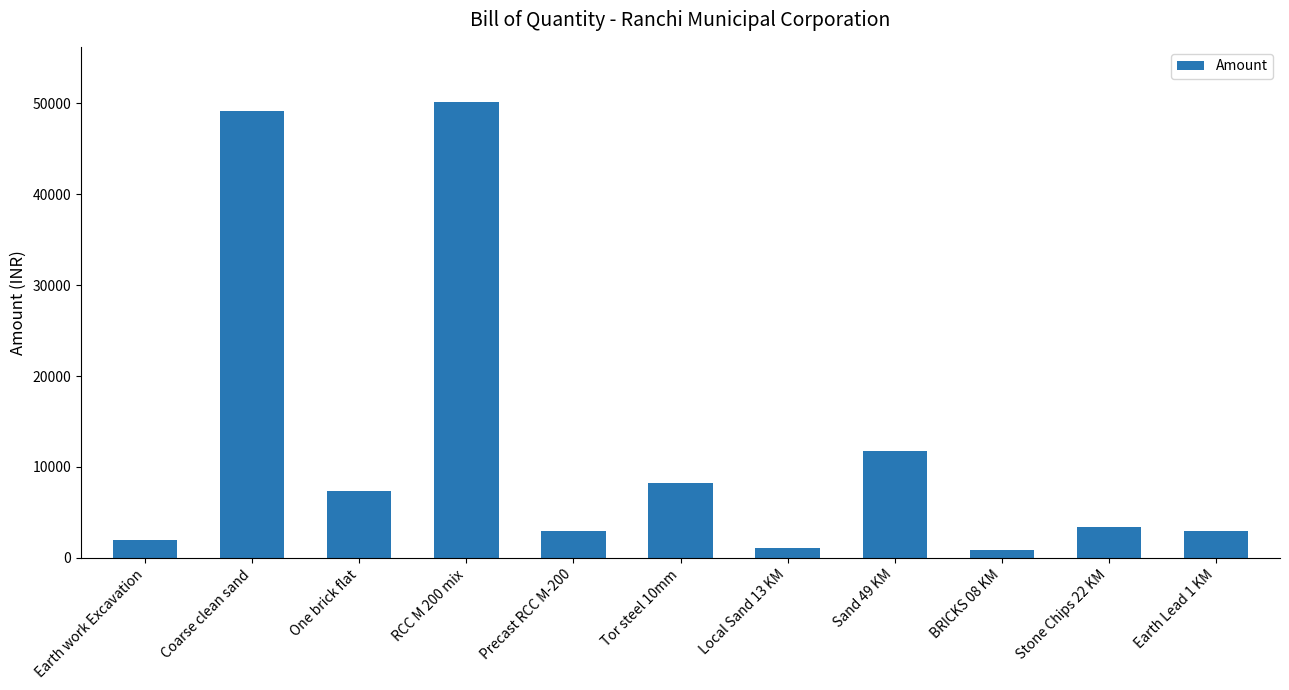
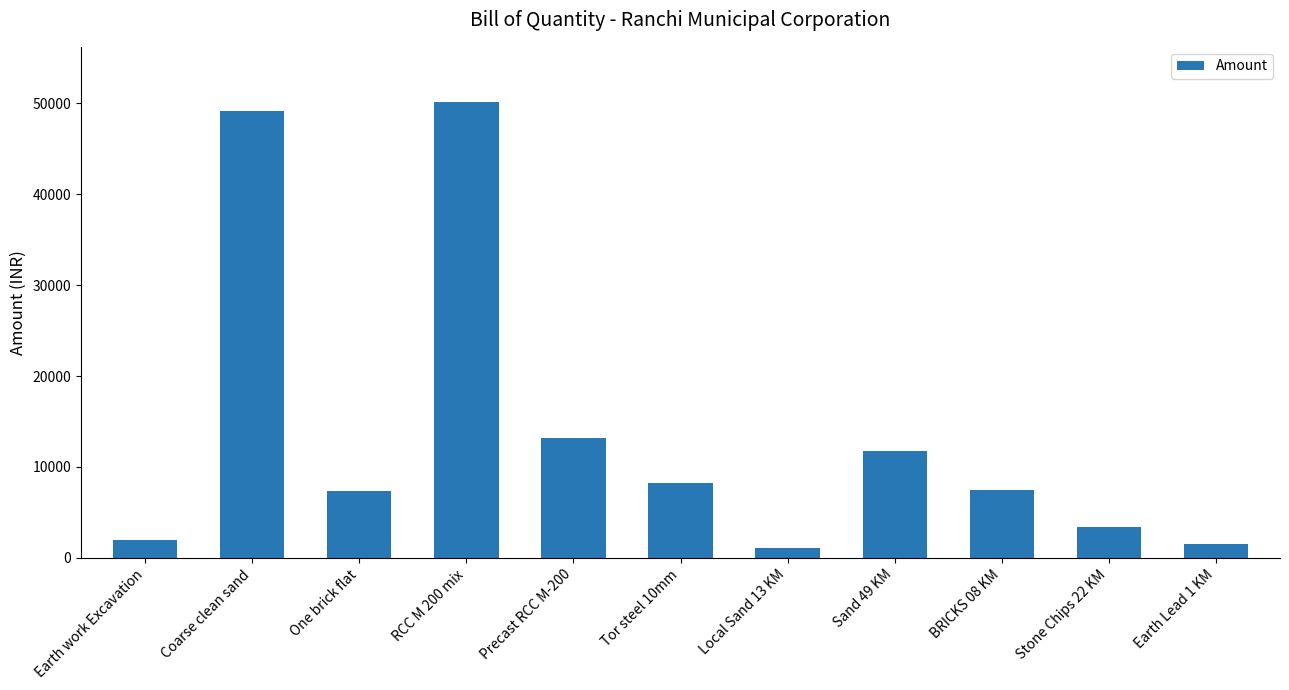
  {
    "Earth work Excavation": 2000,
    "Coarse clean sand": 49000,
    "One brick flat": 7000,
    "RCC M 200 mix": 50000,
-   "Precast RCC M-200": 3000,
+   "Precast RCC M-200": 13000,
    "Tor steel 10mm": 8000,
    "Local Sand 13 KM": 1000,
    "Sand 49 KM": 12000,
-   "BRICKS 08 KM": 1000,
+   "BRICKS 08 KM": 7000,
    "Stone Chips 22 KM": 3000,
-   "Earth Lead 1 KM": 3000
+   "Earth Lead 1 KM": 2000
  }
